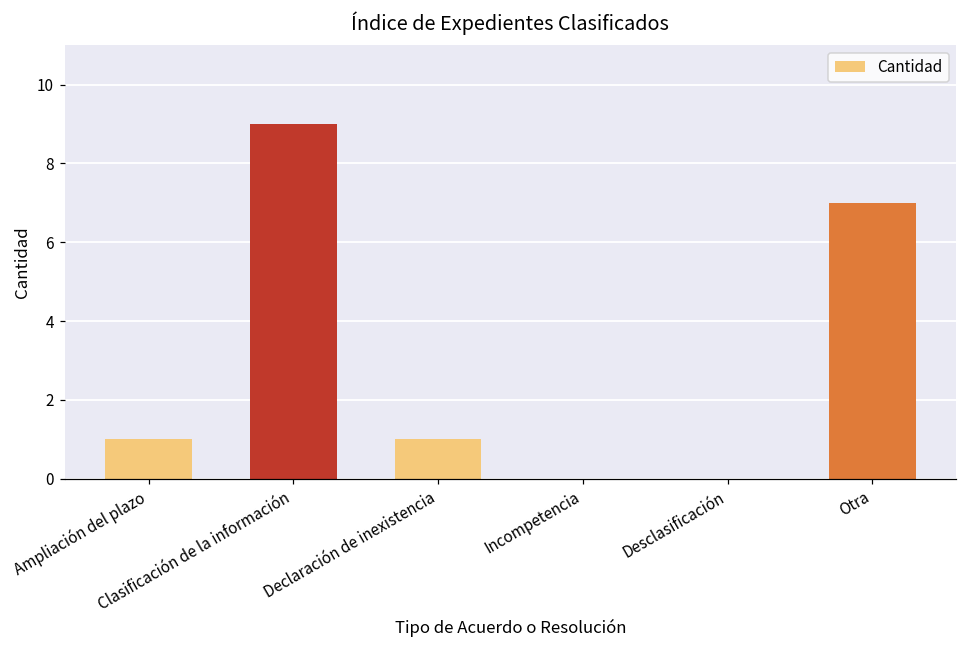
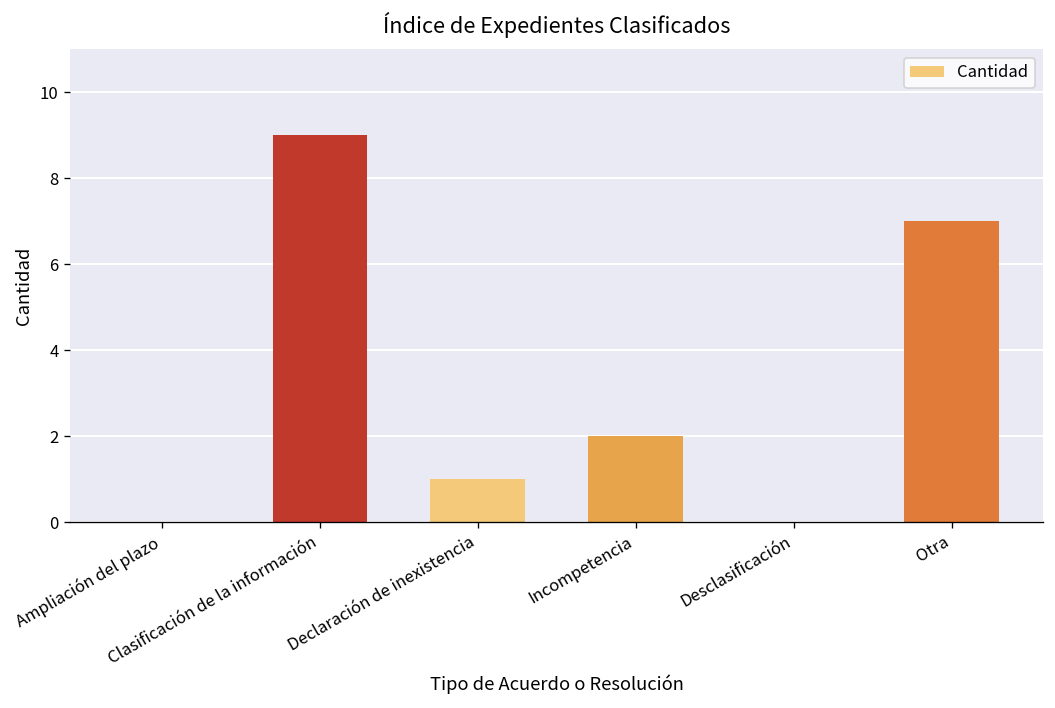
  {
-   "Ampliación del plazo": 1,
+   "Ampliación del plazo": 0,
    "Clasificación de la información": 9,
    "Declaración de inexistencia": 1,
-   "Incompetencia": 0,
+   "Incompetencia": 2,
    "Desclasificación": 0,
    "Otra": 7
  }
